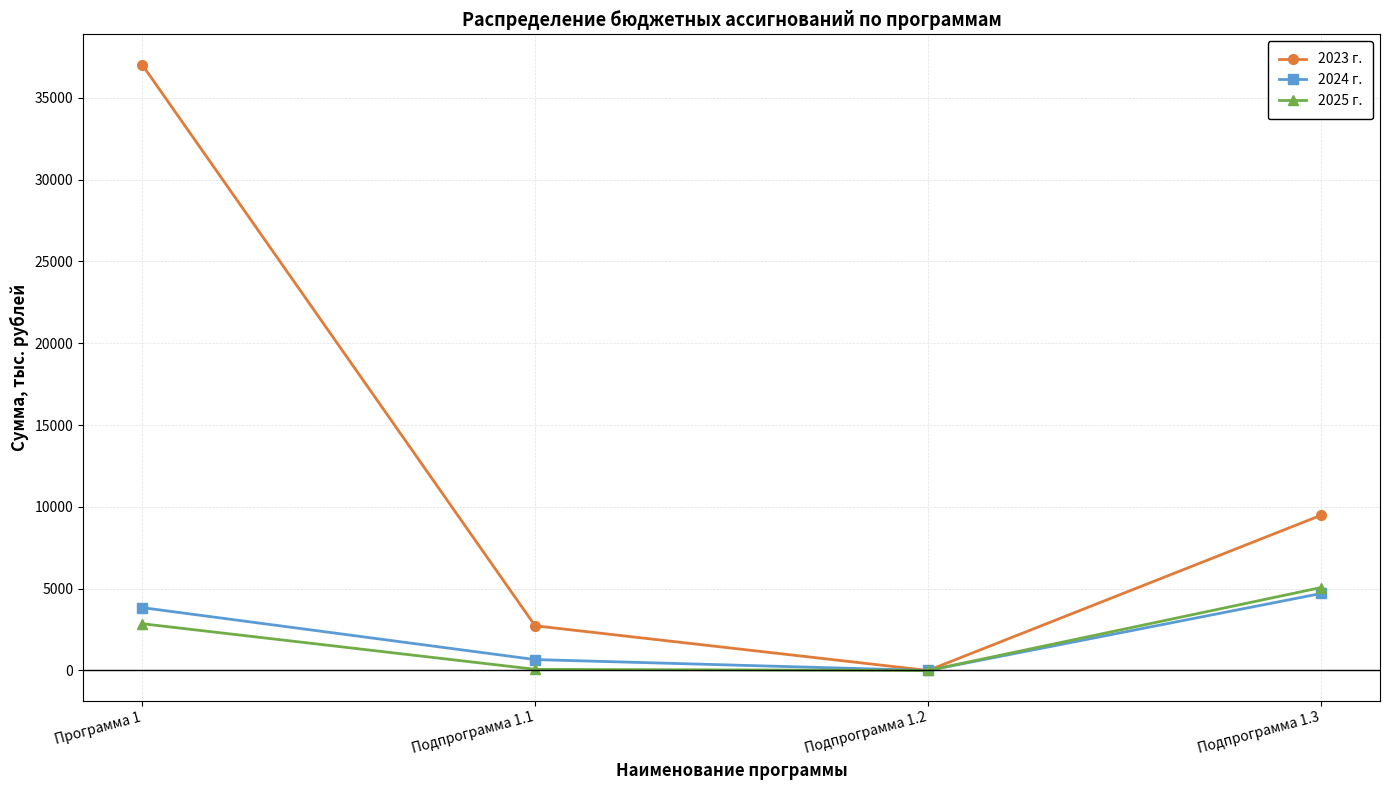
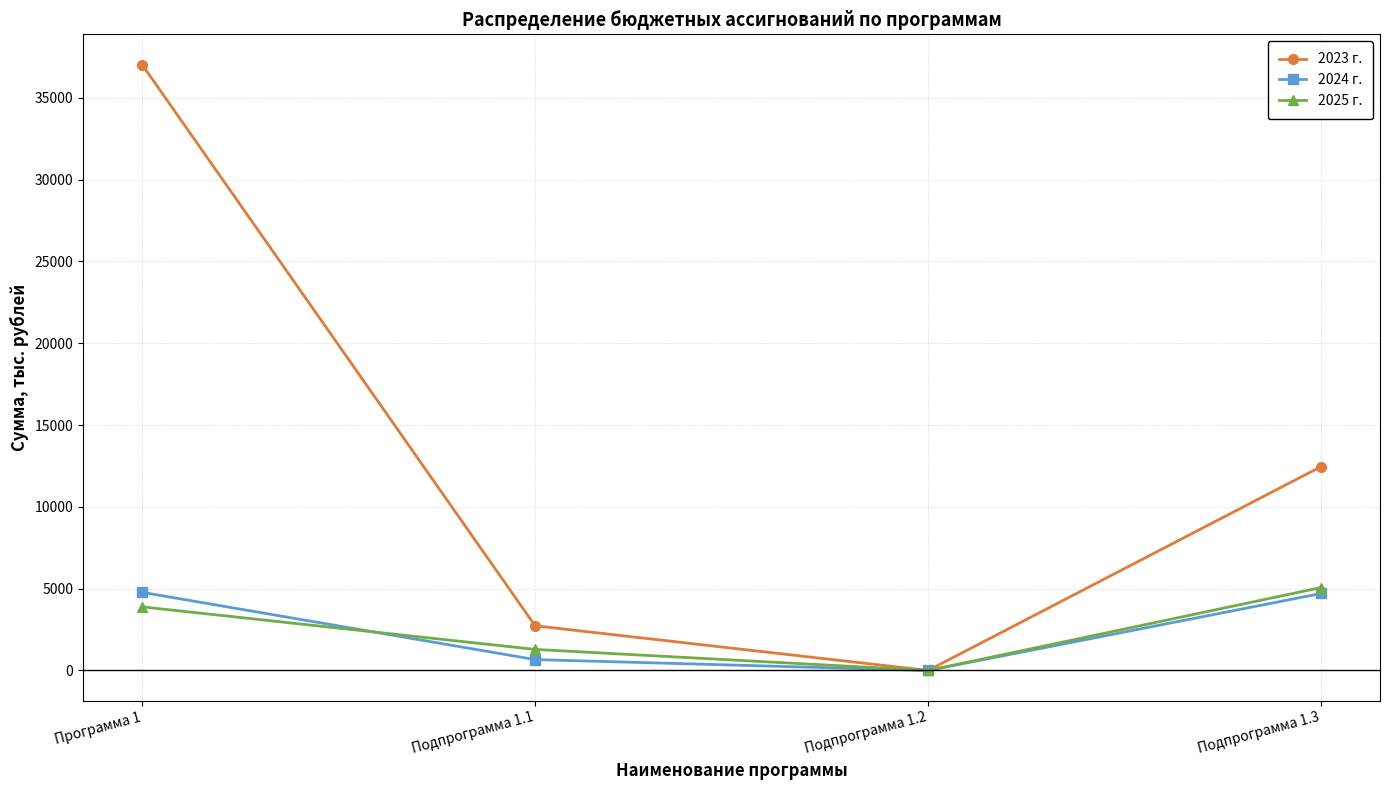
  {
    "2023 г.": {
      "Программа 1": 37000,
      "Подпрограмма 1.1": 2700,
-     "Подпрограмма 1.3": 9500
+     "Подпрограмма 1.3": 12500
    },
    "2024 г.": {
-     "Программа 1": 3800,
+     "Программа 1": 4800,
      "Подпрограмма 1.1": 700,
      "Подпрограмма 1.3": 4700
    },
    "2025 г.": {
-     "Программа 1": 2900,
-     "Подпрограмма 1.1": 100,
+     "Программа 1": 3900,
+     "Подпрограмма 1.1": 1300,
      "Подпрограмма 1.3": 5100
    }
  }
